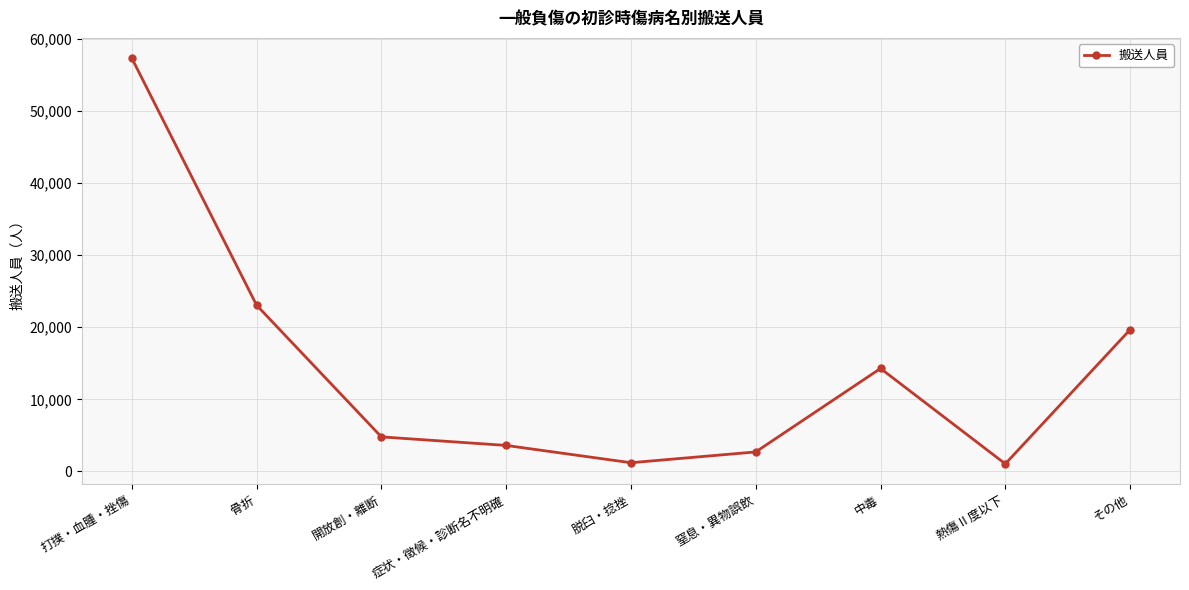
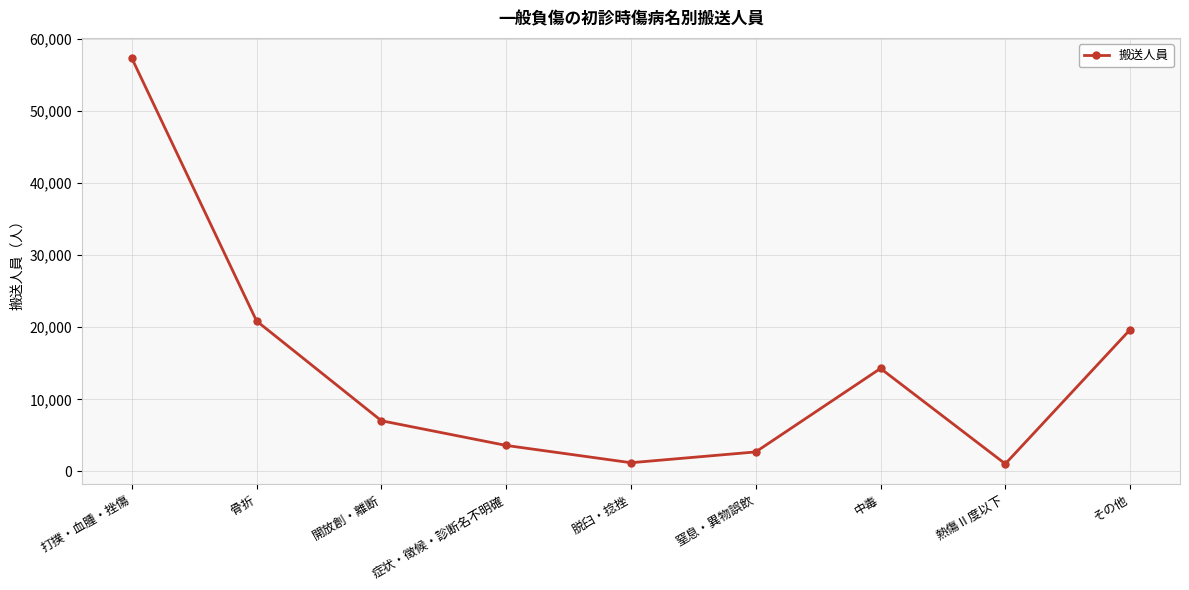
  {
    "打撲・血腫・挫傷": "57,000",
-   "骨折": "23,000",
-   "開放創・離断": "5,000",
+   "骨折": "21,000",
+   "開放創・離断": "7,000",
    "症状・徴候・診断名不明確": "4,000",
    "脱臼・捻挫": "1,000",
    "窒息・異物誤飲": "3,000",
    "中毒": "14,000",
    "熱傷Ⅱ度以下": "1,000",
    "その他": "20,000"
  }
